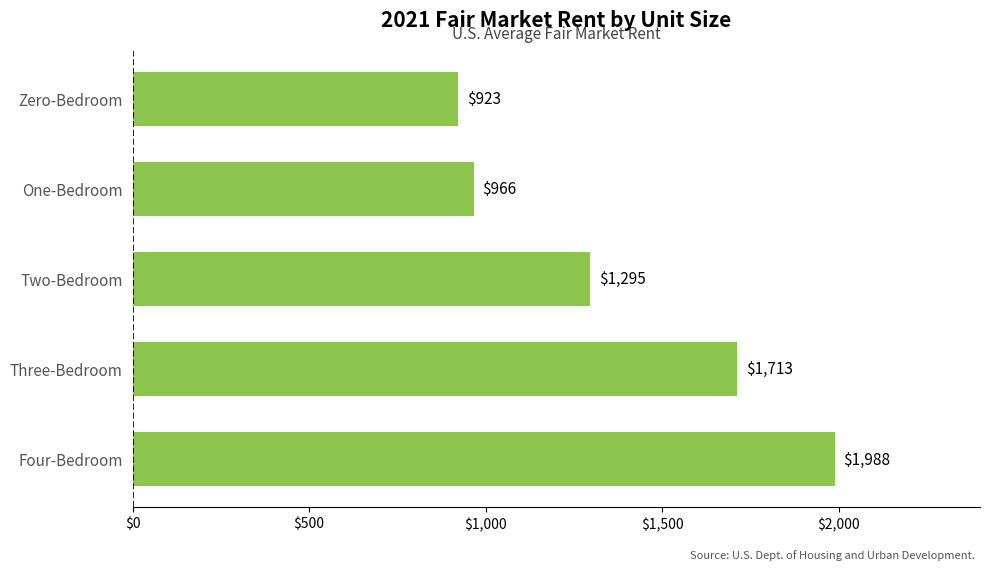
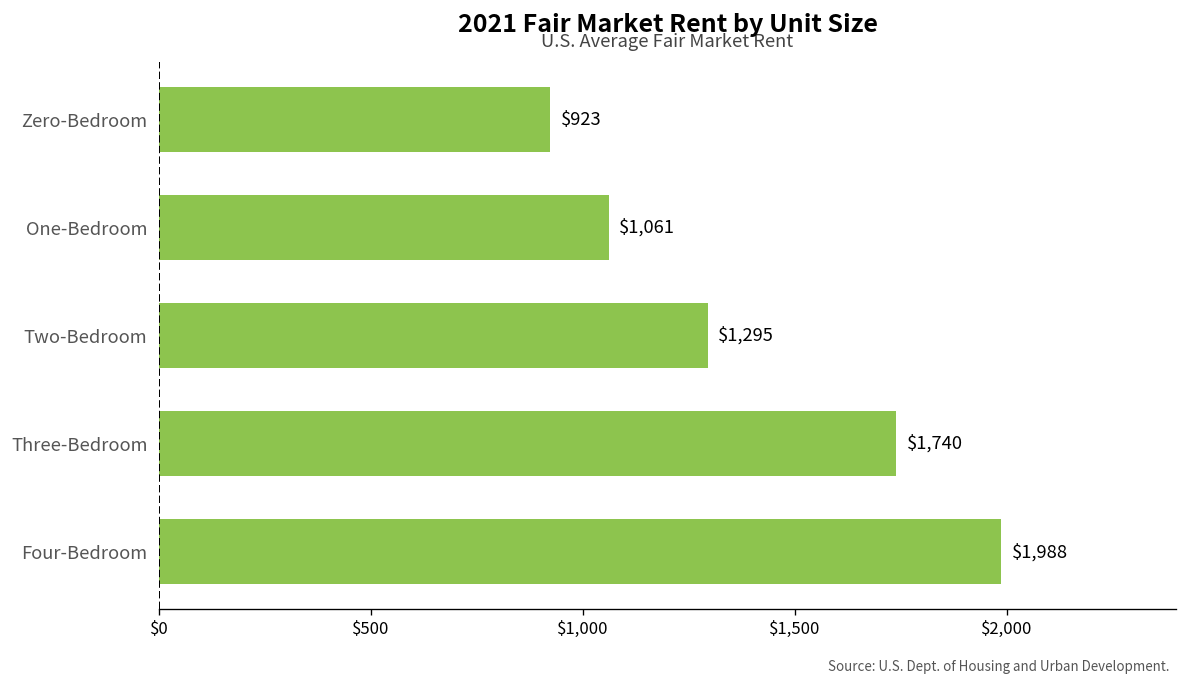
  {
    "Zero-Bedroom": "$923",
-   "One-Bedroom": "$966",
+   "One-Bedroom": "$1,061",
    "Two-Bedroom": "$1,295",
-   "Three-Bedroom": "$1,713",
+   "Three-Bedroom": "$1,740",
    "Four-Bedroom": "$1,988"
  }
